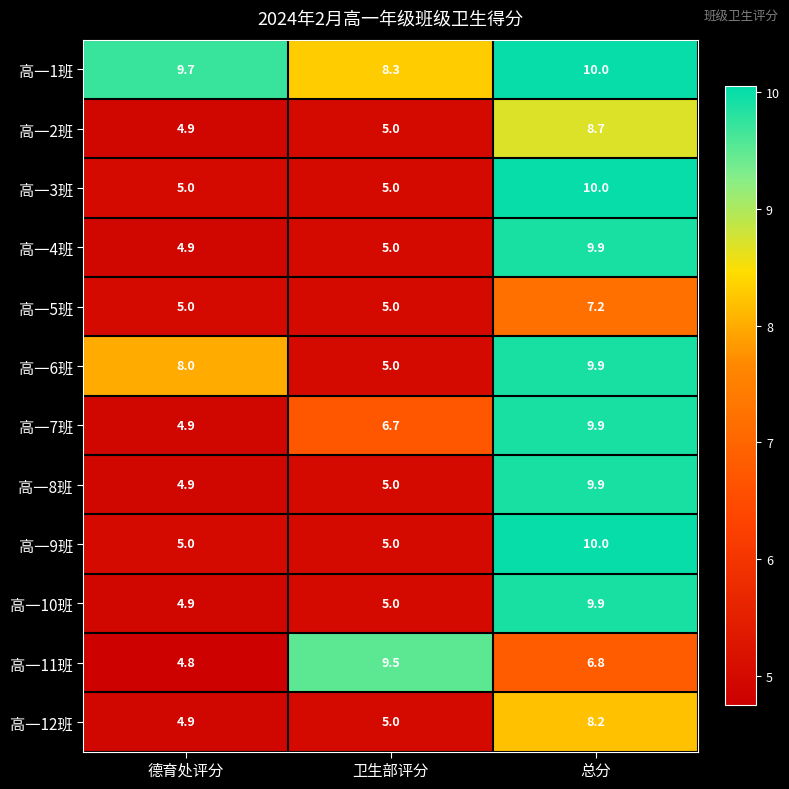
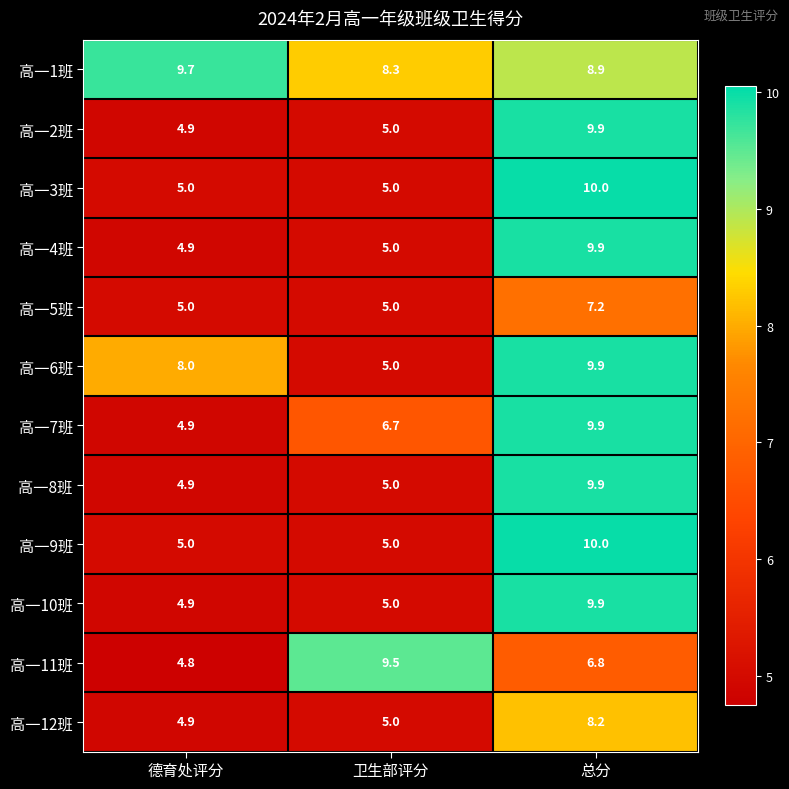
  {
    "高一1班": {
      "德育处评分": 9.7,
      "卫生部评分": 8.3,
-     "总分": 10.0
+     "总分": 8.9
    },
    "高一2班": {
      "德育处评分": 4.9,
      "卫生部评分": 5.0,
-     "总分": 8.7
+     "总分": 9.9
    },
    "高一3班": {
      "德育处评分": 5.0,
      "卫生部评分": 5.0,
      "总分": 10.0
    },
    "高一4班": {
      "德育处评分": 4.9,
      "卫生部评分": 5.0,
      "总分": 9.9
    },
    "高一5班": {
      "德育处评分": 5.0,
      "卫生部评分": 5.0,
      "总分": 7.2
    },
    "高一6班": {
      "德育处评分": 8.0,
      "卫生部评分": 5.0,
      "总分": 9.9
    },
    "高一7班": {
      "德育处评分": 4.9,
      "卫生部评分": 6.7,
      "总分": 9.9
    },
    "高一8班": {
      "德育处评分": 4.9,
      "卫生部评分": 5.0,
      "总分": 9.9
    },
    "高一9班": {
      "德育处评分": 5.0,
      "卫生部评分": 5.0,
      "总分": 10.0
    },
    "高一10班": {
      "德育处评分": 4.9,
      "卫生部评分": 5.0,
      "总分": 9.9
    },
    "高一11班": {
      "德育处评分": 4.8,
      "卫生部评分": 9.5,
      "总分": 6.8
    },
    "高一12班": {
      "德育处评分": 4.9,
      "卫生部评分": 5.0,
      "总分": 8.2
    }
  }
